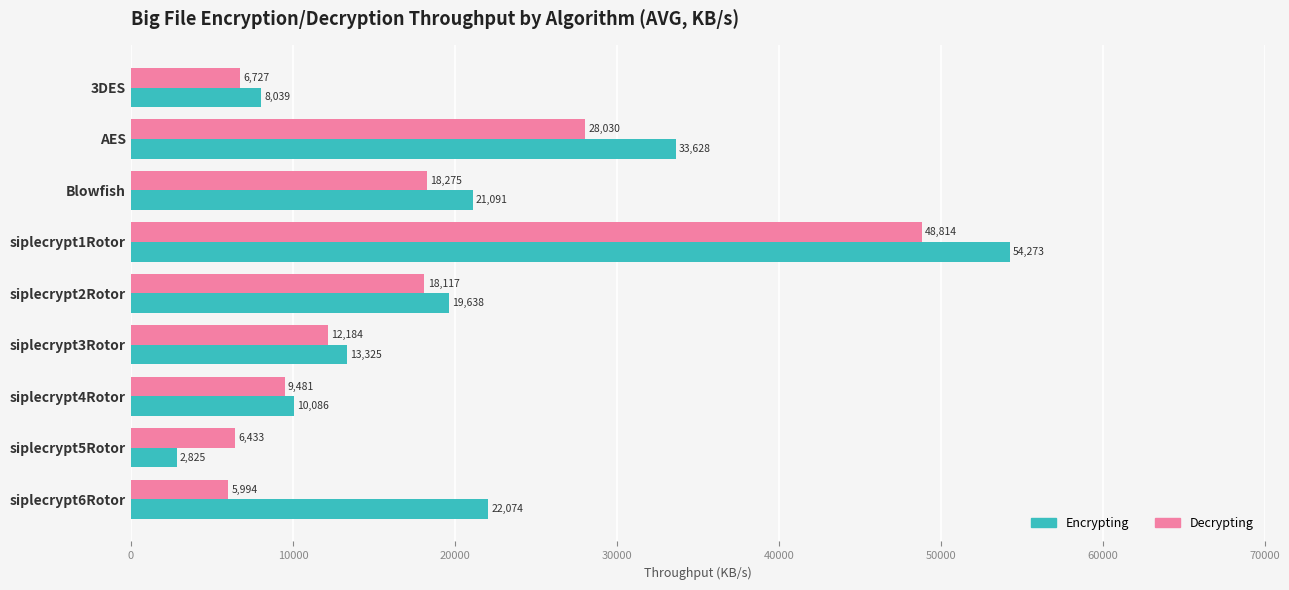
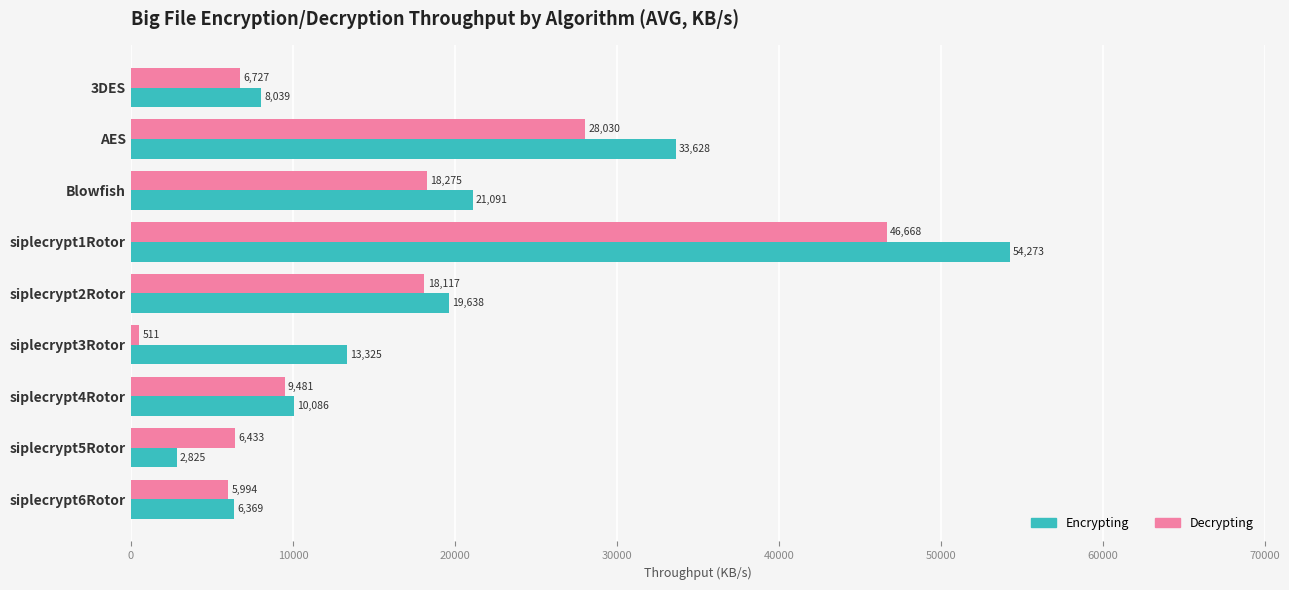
  {
    "Encrypting": {
      "3DES": "8,039",
      "AES": "33,628",
      "Blowfish": "21,091",
      "siplecrypt1Rotor": "54,273",
      "siplecrypt2Rotor": "19,638",
      "siplecrypt3Rotor": "13,325",
      "siplecrypt4Rotor": "10,086",
      "siplecrypt5Rotor": "2,825",
-     "siplecrypt6Rotor": "22,074"
+     "siplecrypt6Rotor": "6,369"
    },
    "Decrypting": {
      "3DES": "6,727",
      "AES": "28,030",
      "Blowfish": "18,275",
-     "siplecrypt1Rotor": "48,814",
+     "siplecrypt1Rotor": "46,668",
      "siplecrypt2Rotor": "18,117",
-     "siplecrypt3Rotor": "12,184",
+     "siplecrypt3Rotor": "511",
      "siplecrypt4Rotor": "9,481",
      "siplecrypt5Rotor": "6,433",
      "siplecrypt6Rotor": "5,994"
    }
  }
